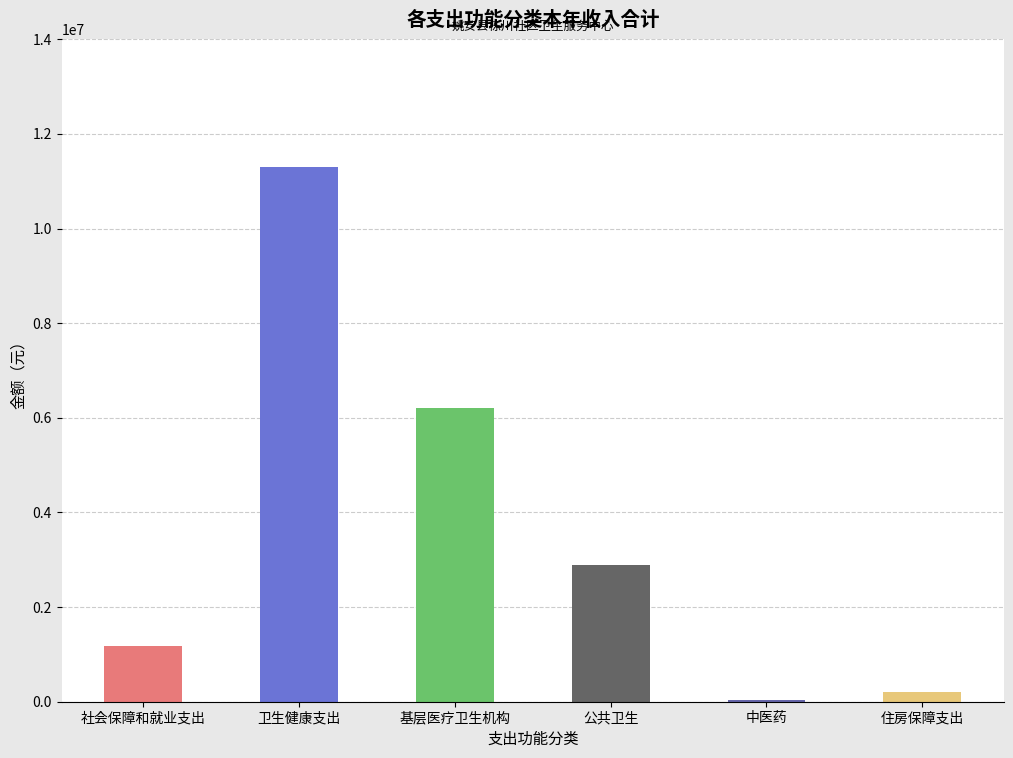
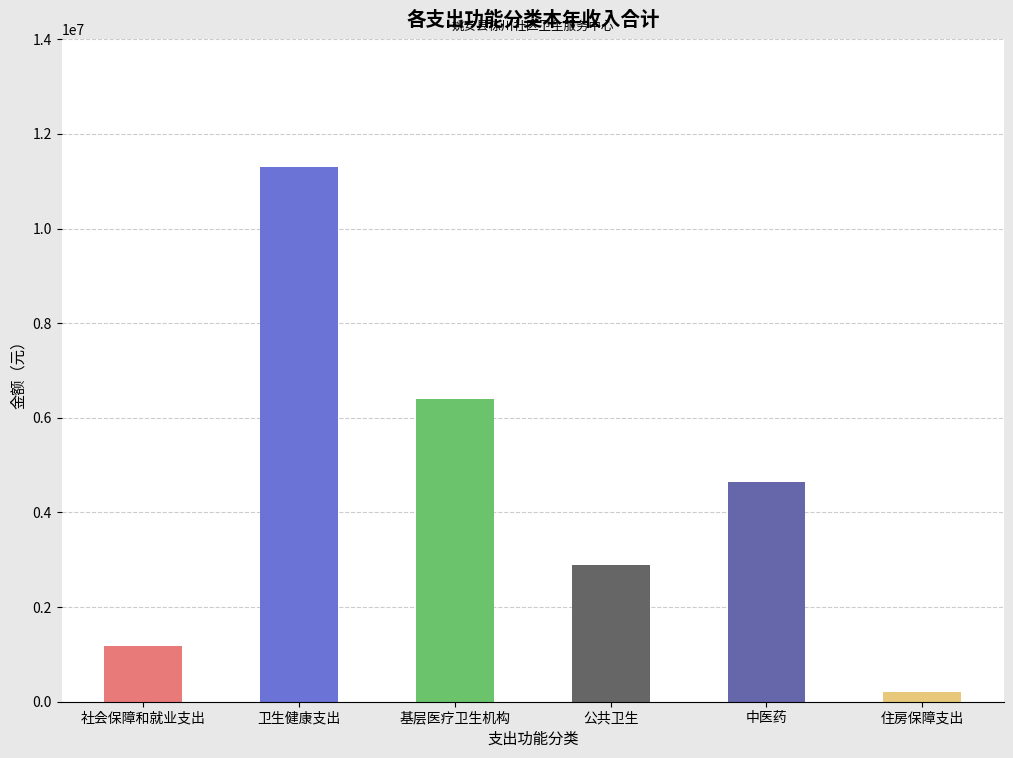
  {
    "社会保障和就业支出": 1200000,
    "卫生健康支出": 11300000,
-   "基层医疗卫生机构": 6200000,
+   "基层医疗卫生机构": 6400000,
    "公共卫生": 2900000,
-   "中医药": 0,
+   "中医药": 4600000,
    "住房保障支出": 200000
  }
